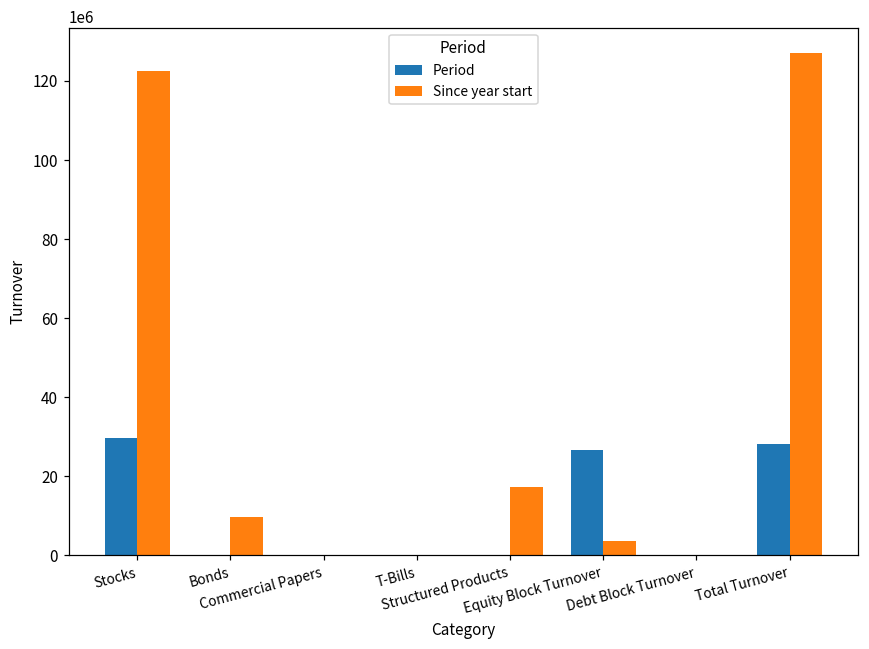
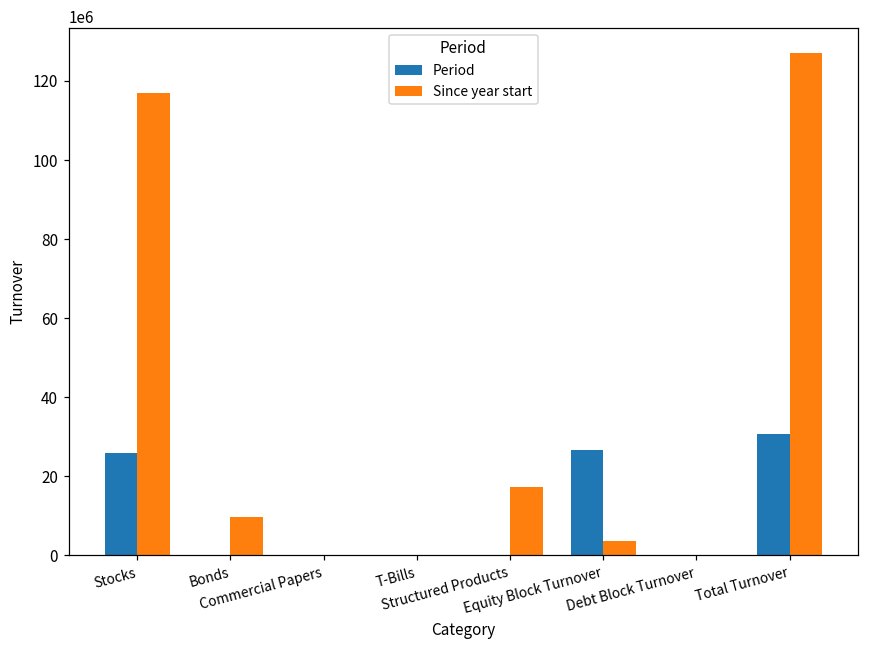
  {
    "Period": {
-     "Stocks": 30000000,
+     "Stocks": 26000000,
      "Commercial Papers": 0,
      "T-Bills": 0,
      "Equity Block Turnover": 27000000,
      "Debt Block Turnover": 0,
-     "Total Turnover": 28000000
+     "Total Turnover": 31000000
    },
    "Since year start": {
-     "Stocks": 123000000,
+     "Stocks": 117000000,
      "Bonds": 10000000,
      "Commercial Papers": 0,
      "T-Bills": 0,
      "Structured Products": 17000000,
      "Equity Block Turnover": 4000000,
      "Debt Block Turnover": 0,
      "Total Turnover": 127000000
    }
  }
